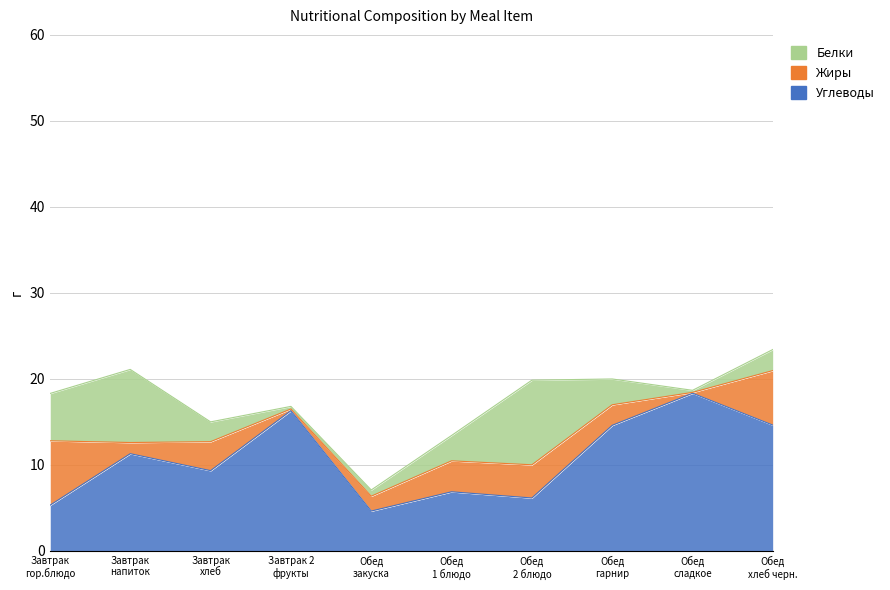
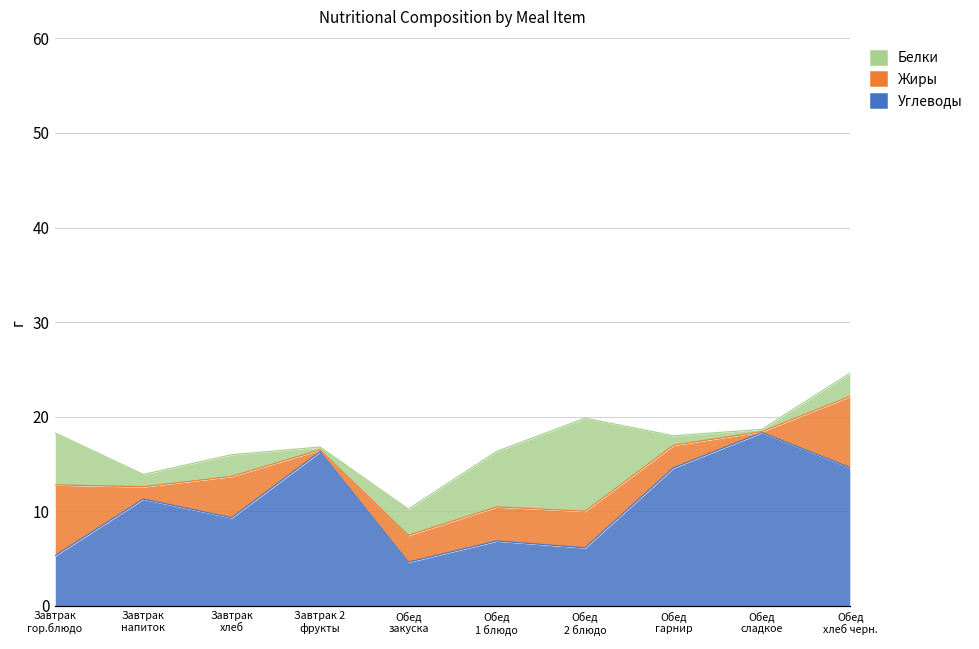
  {
    "Углеводы": {
      "Завтрак гор.блюдо": 5,
      "Завтрак напиток": 11,
      "Завтрак хлеб": 9,
      "Обед закуска": 5,
      "Обед 1 блюдо": 7,
      "Обед 2 блюдо": 6,
      "Обед гарнир": 15,
      "Обед хлеб черн.": 15
    },
    "Жиры": {
      "Завтрак гор.блюдо": 8,
      "Завтрак напиток": 1,
-     "Завтрак хлеб": 3,
-     "Обед закуска": 2,
+     "Завтрак хлеб": 4,
+     "Обед закуска": 3,
      "Обед 1 блюдо": 4,
      "Обед 2 блюдо": 4,
      "Обед гарнир": 2,
-     "Обед хлеб черн.": 6
+     "Обед хлеб черн.": 8
    },
    "Белки": {
      "Завтрак гор.блюдо": 6,
-     "Завтрак напиток": 9,
+     "Завтрак напиток": 1,
      "Завтрак хлеб": 2,
      "Завтрак 2 фрукты": 0,
-     "Обед закуска": 1,
-     "Обед 1 блюдо": 3,
+     "Обед закуска": 3,
+     "Обед 1 блюдо": 6,
      "Обед 2 блюдо": 10,
-     "Обед гарнир": 3,
+     "Обед гарнир": 1,
      "Обед хлеб черн.": 2
    }
  }
